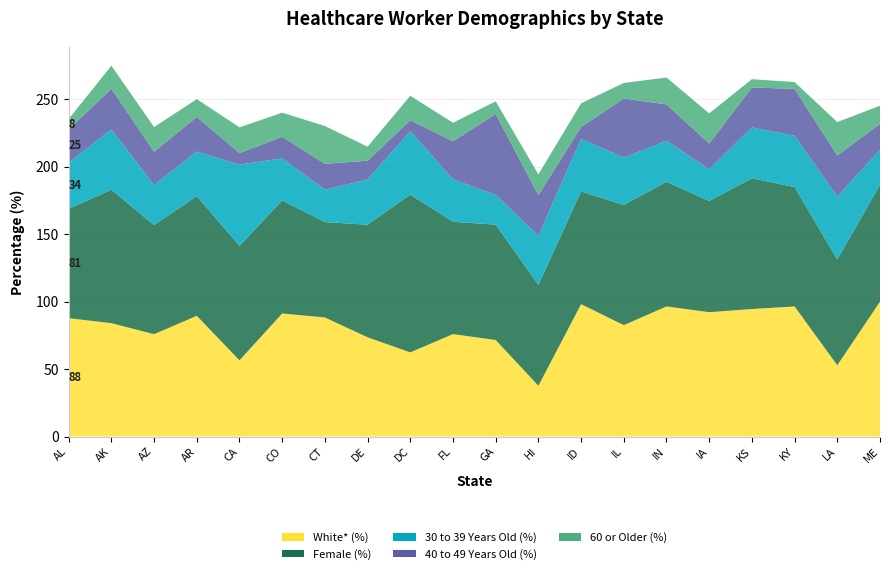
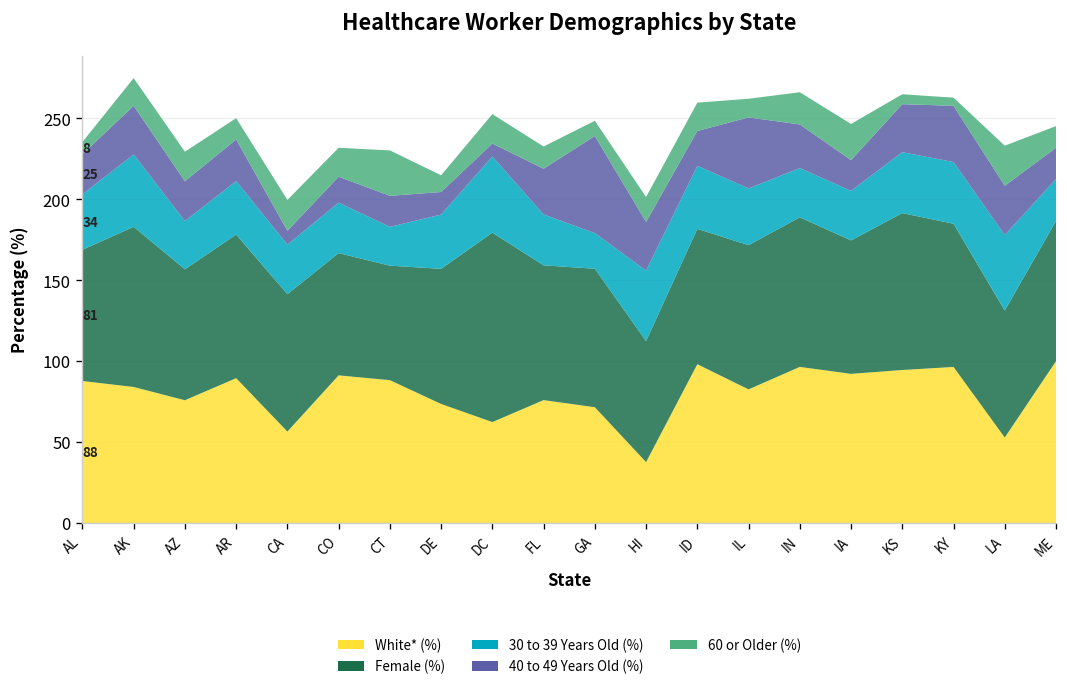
  {
    "White* (%)": {
      "AL": 88,
      "AK": 84,
      "AZ": 76,
      "AR": 90,
      "CA": 57,
      "CO": 91,
      "CT": 88,
      "DE": 74,
      "DC": 62,
      "FL": 76,
      "GA": 72,
      "HI": 38,
      "ID": 98,
      "IL": 83,
      "IN": 96,
      "IA": 92,
      "KS": 95,
      "KY": 96,
      "LA": 53,
      "ME": 100
    },
    "Female (%)": {
      "AK": 99,
      "AZ": 81,
      "AR": 89,
      "CA": 85,
-     "CO": 84,
+     "CO": 76,
      "CT": 71,
      "DE": 83,
      "DC": 117,
      "FL": 83,
      "GA": 86,
      "HI": 75,
      "ID": 84,
      "IL": 89,
      "IN": 92,
      "IA": 82,
      "KS": 97,
      "KY": 88,
      "LA": 78,
      "ME": 87
    },
    "30 to 39 Years Old (%)": {
      "AK": 45,
      "AZ": 30,
      "AR": 33,
-     "CA": 60,
+     "CA": 31,
      "CO": 31,
      "CT": 24,
      "DE": 34,
      "DC": 47,
      "FL": 31,
      "GA": 22,
-     "HI": 37,
+     "HI": 44,
      "ID": 39,
      "IL": 35,
      "IN": 30,
-     "IA": 24,
+     "IA": 31,
      "KS": 38,
      "KY": 38,
      "LA": 47,
      "ME": 26
    },
    "40 to 49 Years Old (%)": {
      "AK": 30,
      "AZ": 25,
      "AR": 26,
      "CA": 9,
      "CO": 16,
      "CT": 19,
      "DE": 14,
      "DC": 8,
      "FL": 28,
      "GA": 60,
      "HI": 30,
-     "ID": 9,
+     "ID": 22,
      "IL": 44,
      "IN": 27,
      "IA": 19,
      "KS": 30,
      "KY": 35,
      "LA": 30,
      "ME": 19
    },
    "60 or Older (%)": {
      "AL": 8
    }
  }
